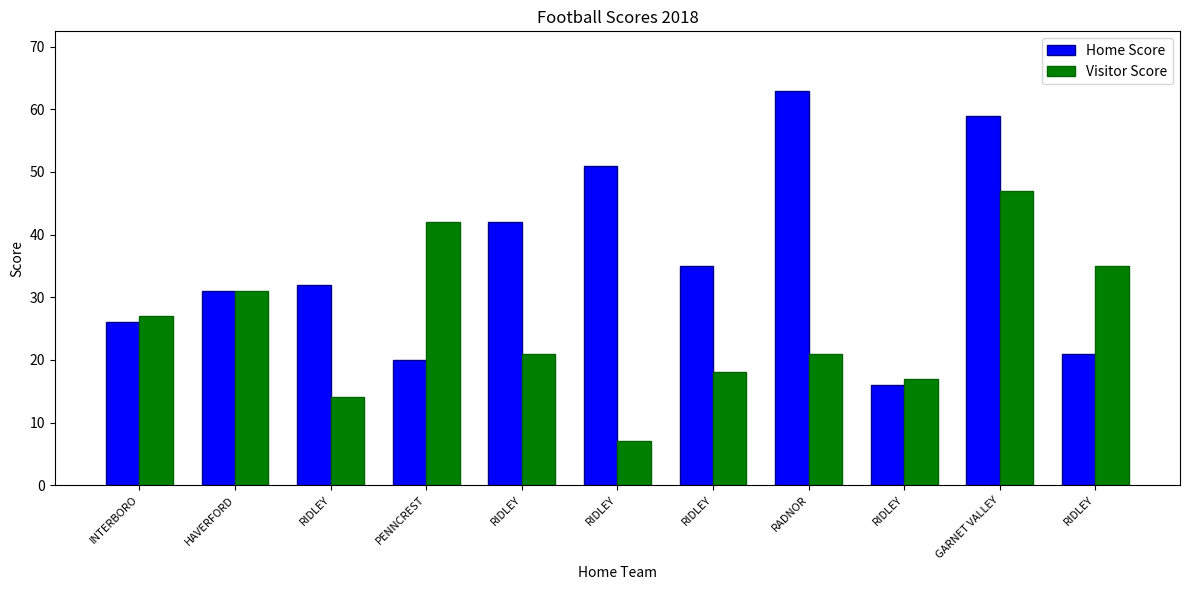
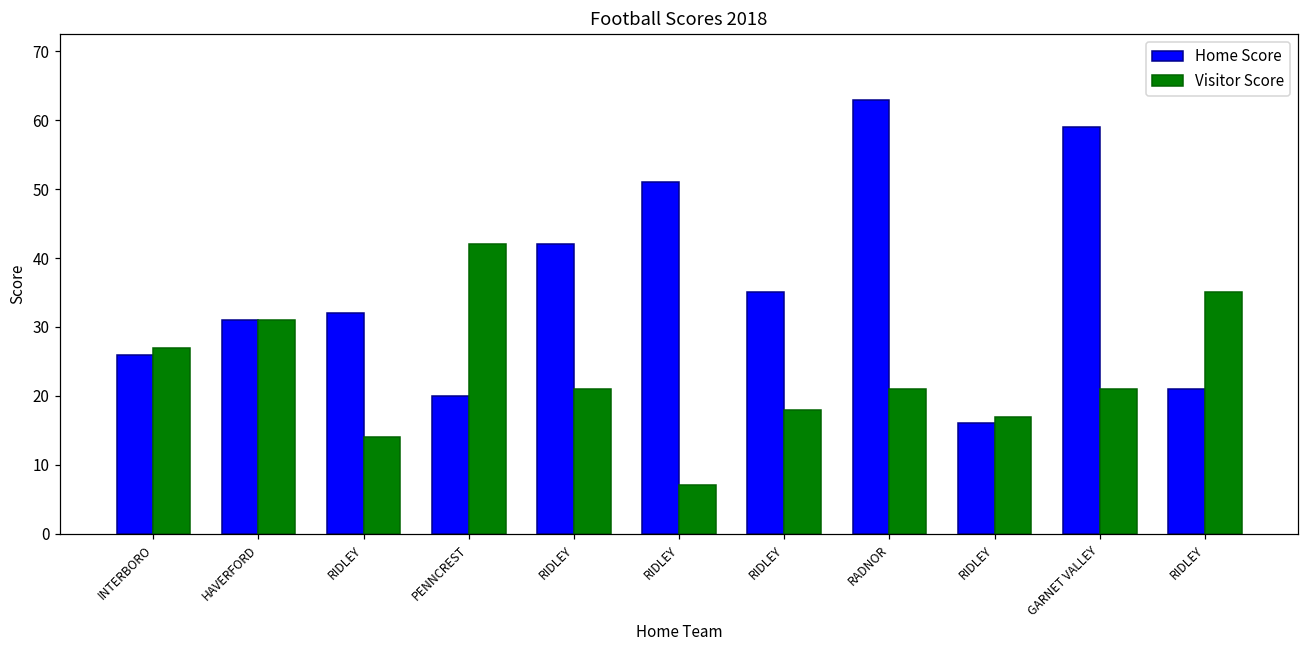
  {
    "Home Score": {
      "INTERBORO": 26,
      "HAVERFORD": 31,
      "PENNCREST": 20,
      "RADNOR": 63,
      "GARNET VALLEY": 59
    },
    "Visitor Score": {
      "INTERBORO": 27,
      "HAVERFORD": 31,
      "PENNCREST": 42,
      "RADNOR": 21,
-     "GARNET VALLEY": 47
+     "GARNET VALLEY": 21
    }
  }
